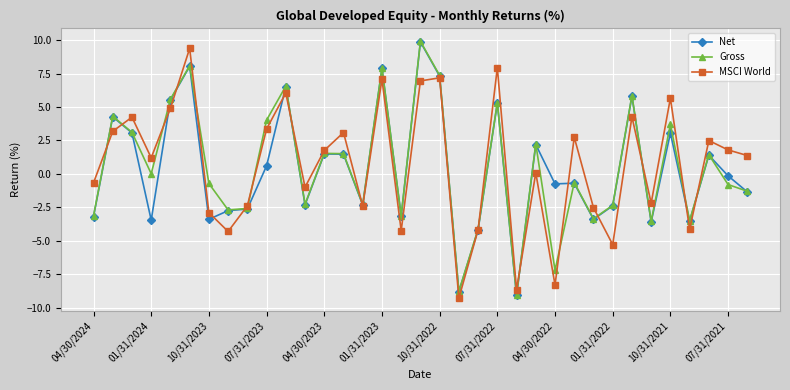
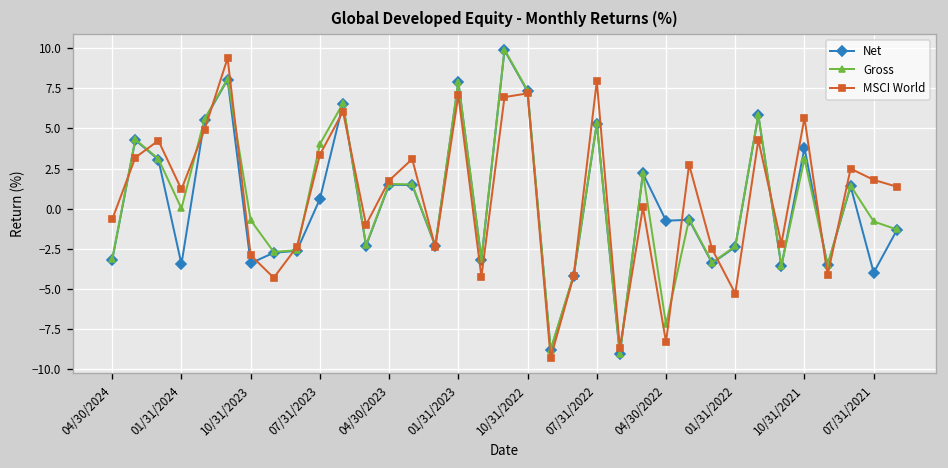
  {
    "Net": {
      "01/31/2024": -3.5,
      "10/31/2023": -3.4,
      "07/31/2023": 0.6,
      "04/30/2022": -0.8,
-     "10/31/2021": 3.1,
-     "07/31/2021": -0.2
+     "10/31/2021": 3.8,
+     "07/31/2021": -4.0
    },
    "Gross": {
      "01/31/2024": 0.0,
      "10/31/2023": -0.7,
      "07/31/2023": 4.0,
      "04/30/2022": -7.2,
-     "10/31/2021": 3.7,
+     "10/31/2021": 3.1,
      "07/31/2021": -0.8
    },
    "MSCI World": {
      "04/30/2024": -0.7,
      "01/31/2024": 1.2,
      "10/31/2023": -2.9,
      "07/31/2023": 3.4,
      "04/30/2023": 1.8,
      "01/31/2023": 7.1,
      "07/31/2022": 7.9,
      "04/30/2022": -8.3,
      "01/31/2022": -5.3,
      "10/31/2021": 5.7,
      "07/31/2021": 1.8
    }
  }
